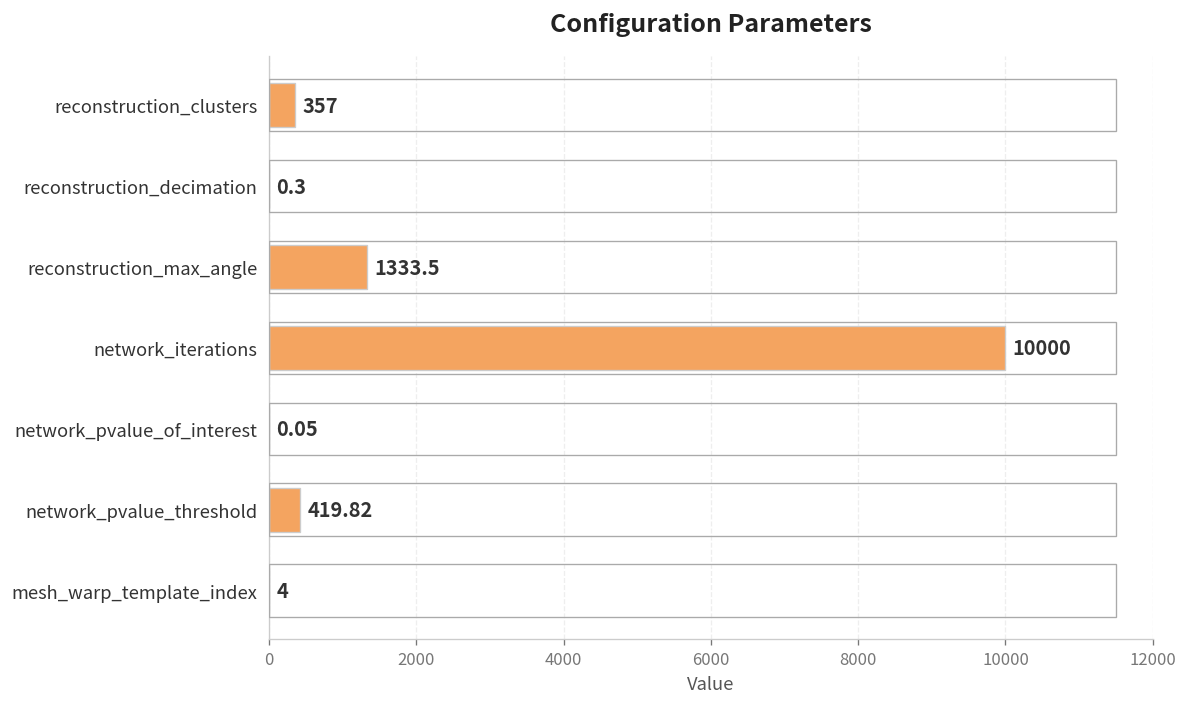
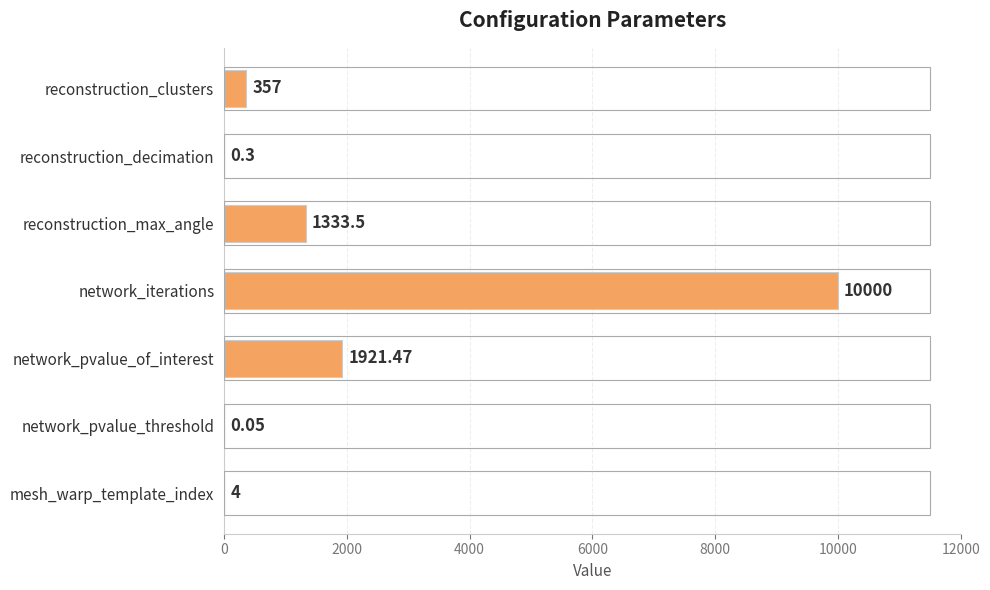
  {
    "reconstruction_clusters": 357,
    "reconstruction_decimation": 0.3,
    "reconstruction_max_angle": 1333.5,
    "network_iterations": 10000,
-   "network_pvalue_of_interest": 0.05,
-   "network_pvalue_threshold": 419.82,
+   "network_pvalue_of_interest": 1921.47,
+   "network_pvalue_threshold": 0.05,
    "mesh_warp_template_index": 4
  }
